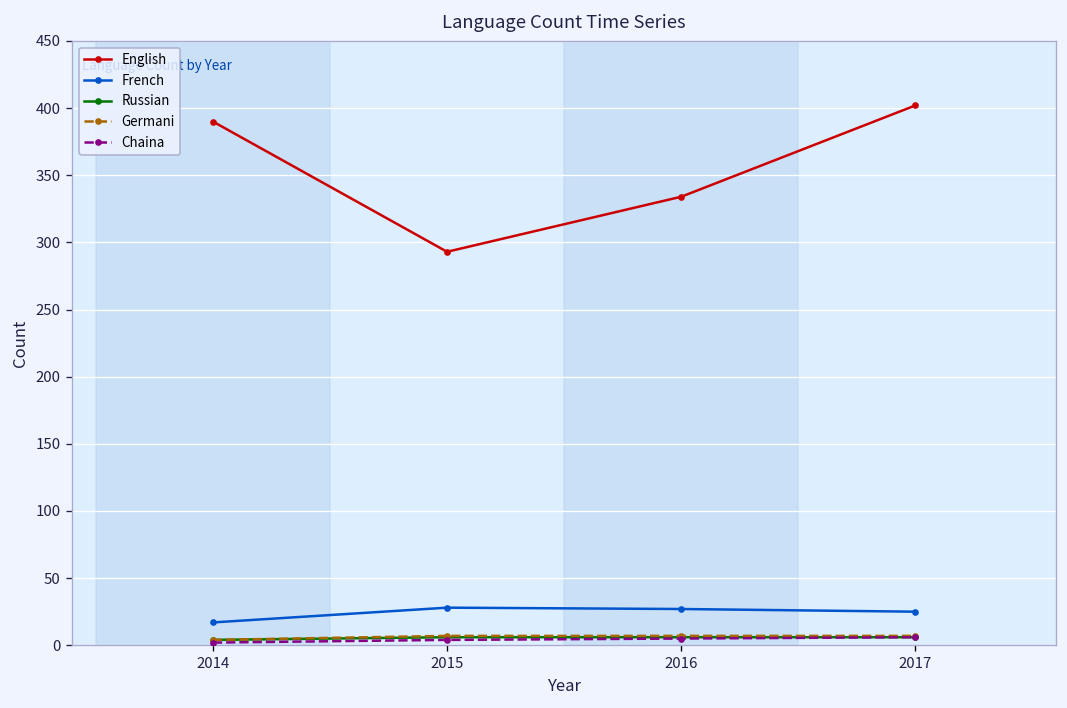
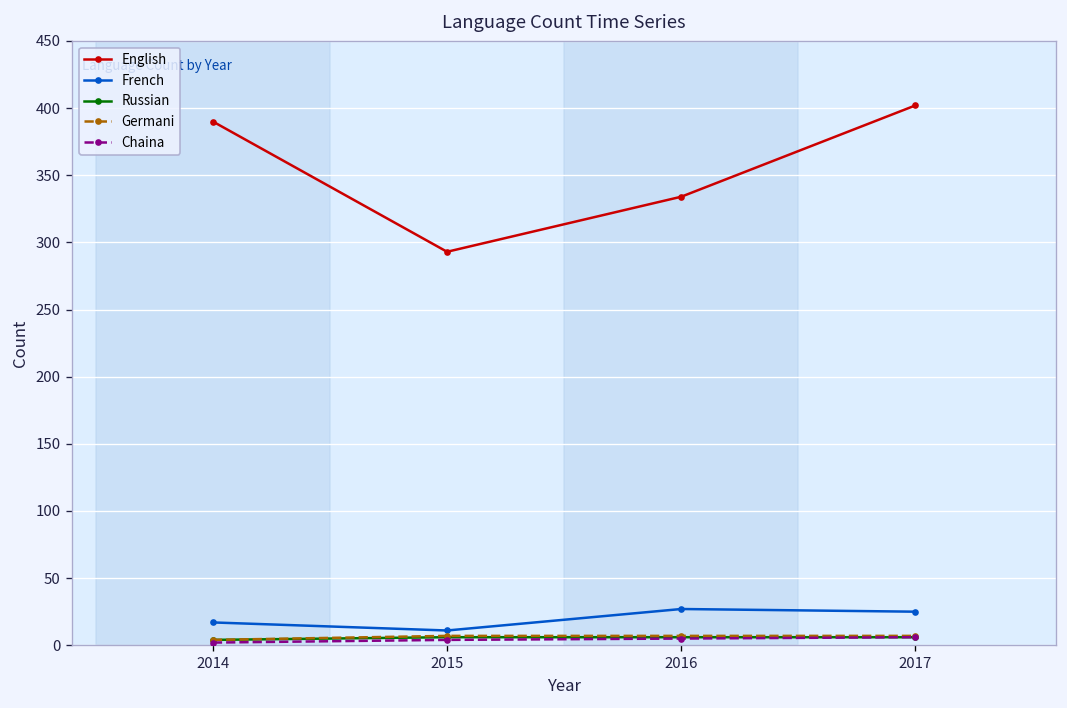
  {
    "English": {
      "2014": 390,
      "2015": 293,
      "2016": 334,
      "2017": 402
    },
    "French": {
      "2014": 17,
-     "2015": 28,
+     "2015": 11,
      "2016": 27,
      "2017": 25
    }
  }
